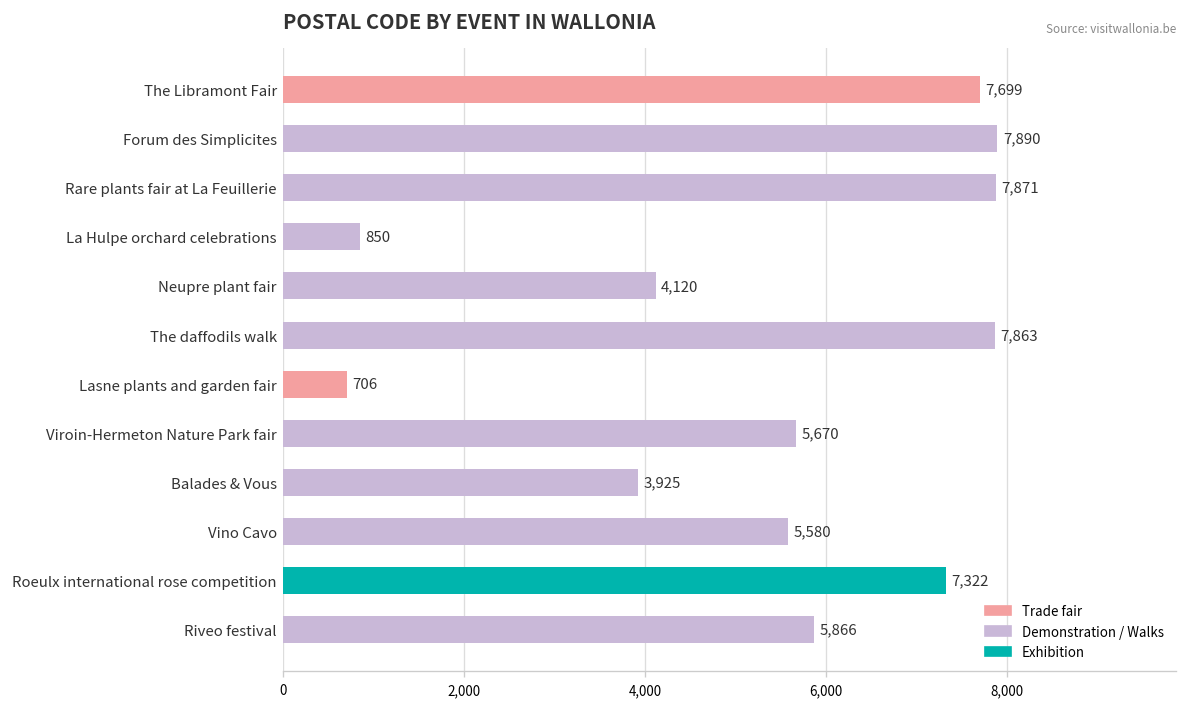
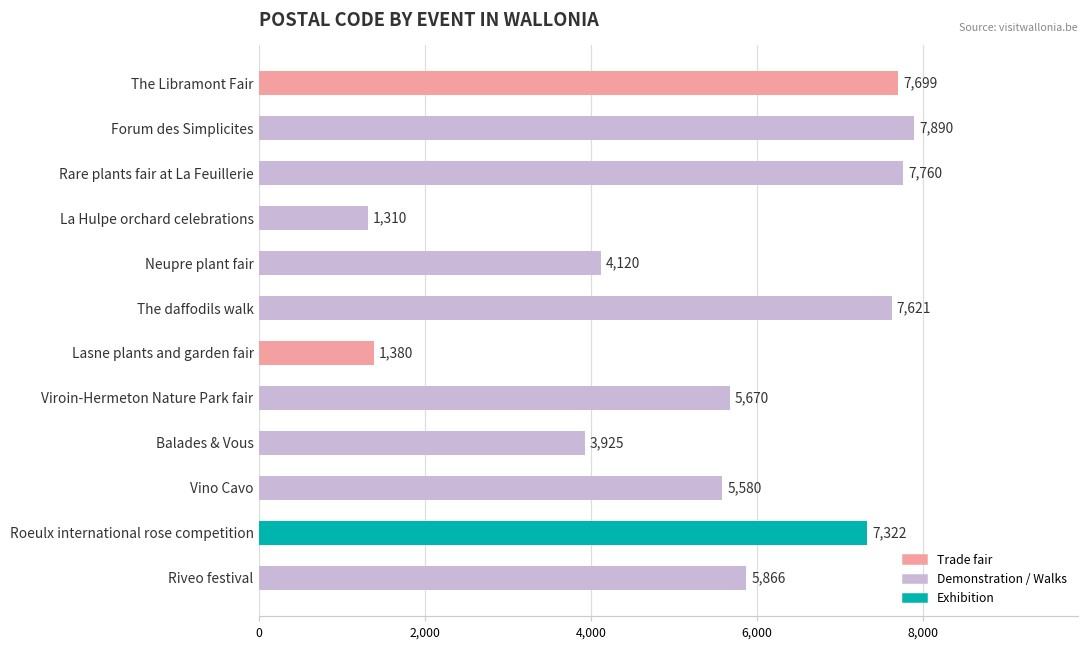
  {
    "The Libramont Fair": "7,699",
    "Forum des Simplicites": "7,890",
-   "Rare plants fair at La Feuillerie": "7,871",
-   "La Hulpe orchard celebrations": "850",
+   "Rare plants fair at La Feuillerie": "7,760",
+   "La Hulpe orchard celebrations": "1,310",
    "Neupre plant fair": "4,120",
-   "The daffodils walk": "7,863",
-   "Lasne plants and garden fair": "706",
+   "The daffodils walk": "7,621",
+   "Lasne plants and garden fair": "1,380",
    "Viroin-Hermeton Nature Park fair": "5,670",
    "Balades & Vous": "3,925",
    "Vino Cavo": "5,580",
    "Roeulx international rose competition": "7,322",
    "Riveo festival": "5,866"
  }
